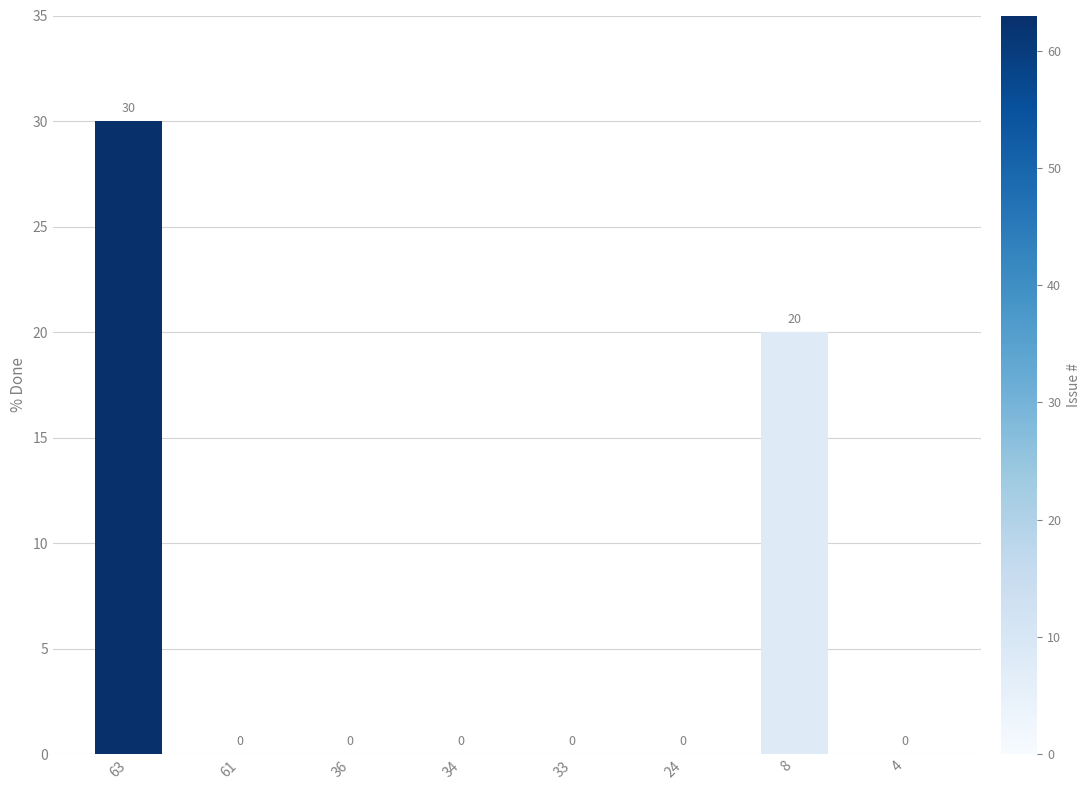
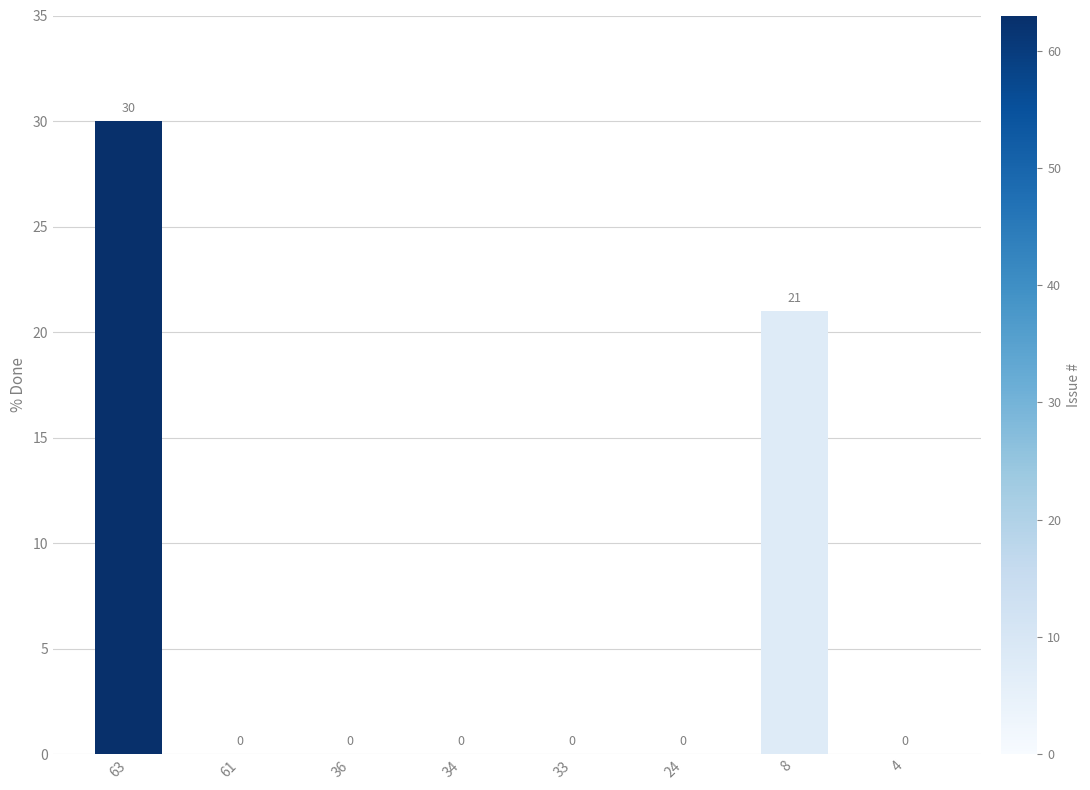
  {
    "63": 30,
    "61": 0,
    "36": 0,
    "34": 0,
    "33": 0,
    "24": 0,
-   "8": 20,
+   "8": 21,
    "4": 0
  }
